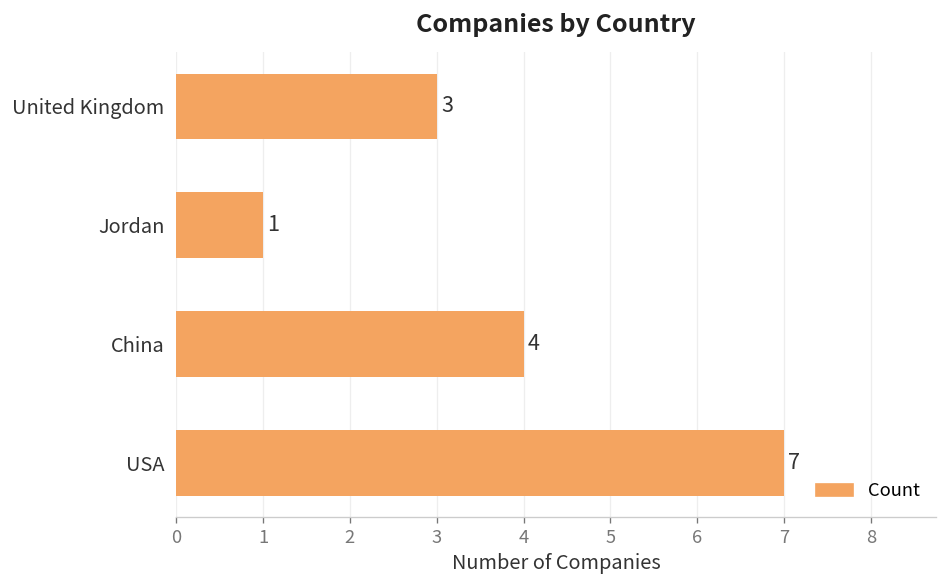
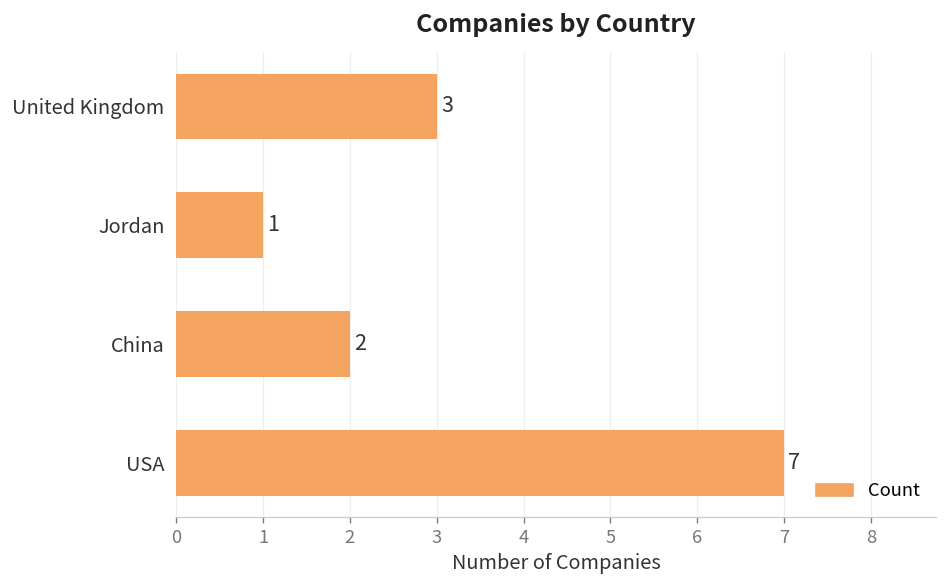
  {
    "United Kingdom": 3,
    "Jordan": 1,
-   "China": 4,
+   "China": 2,
    "USA": 7
  }
